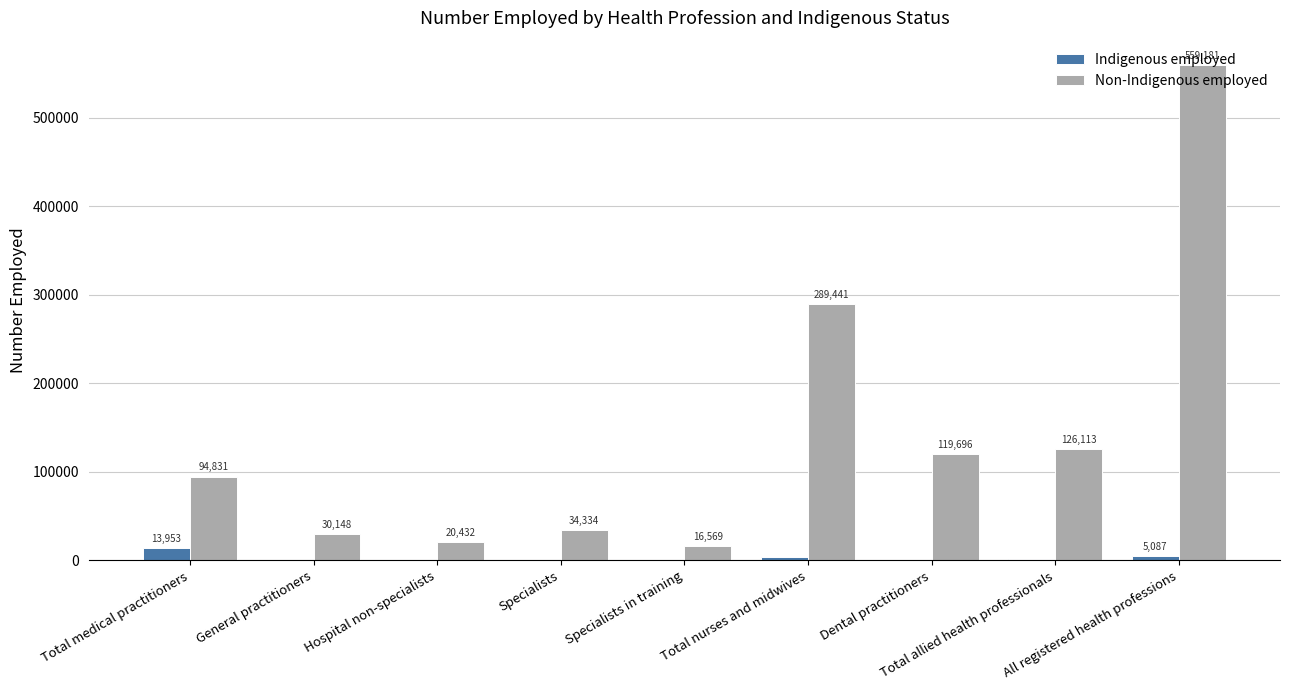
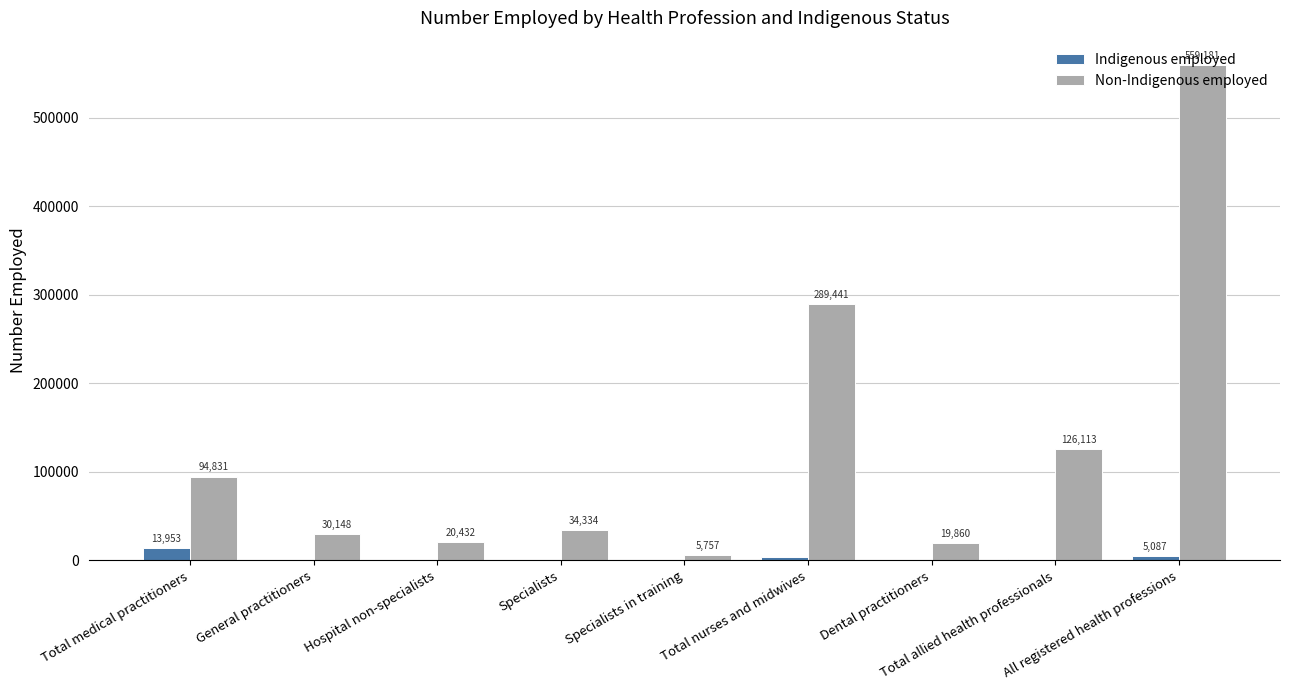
  {
    "Indigenous employed": {
      "Total medical practitioners": "13,953",
      "All registered health professions": "5,087"
    },
    "Non-Indigenous employed": {
      "Total medical practitioners": "94,831",
      "General practitioners": "30,148",
      "Hospital non-specialists": "20,432",
      "Specialists": "34,334",
-     "Specialists in training": "16,569",
+     "Specialists in training": "5,757",
      "Total nurses and midwives": "289,441",
-     "Dental practitioners": "119,696",
+     "Dental practitioners": "19,860",
      "Total allied health professionals": "126,113",
      "All registered health professions": "559,181"
    }
  }
